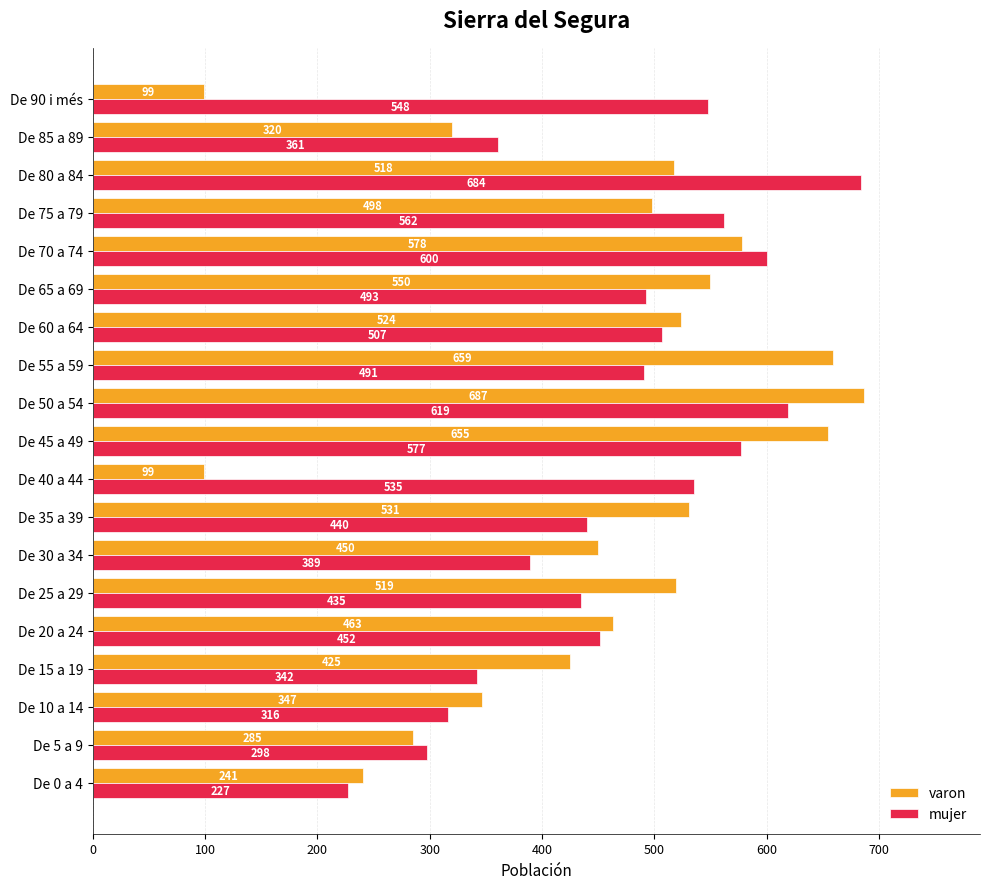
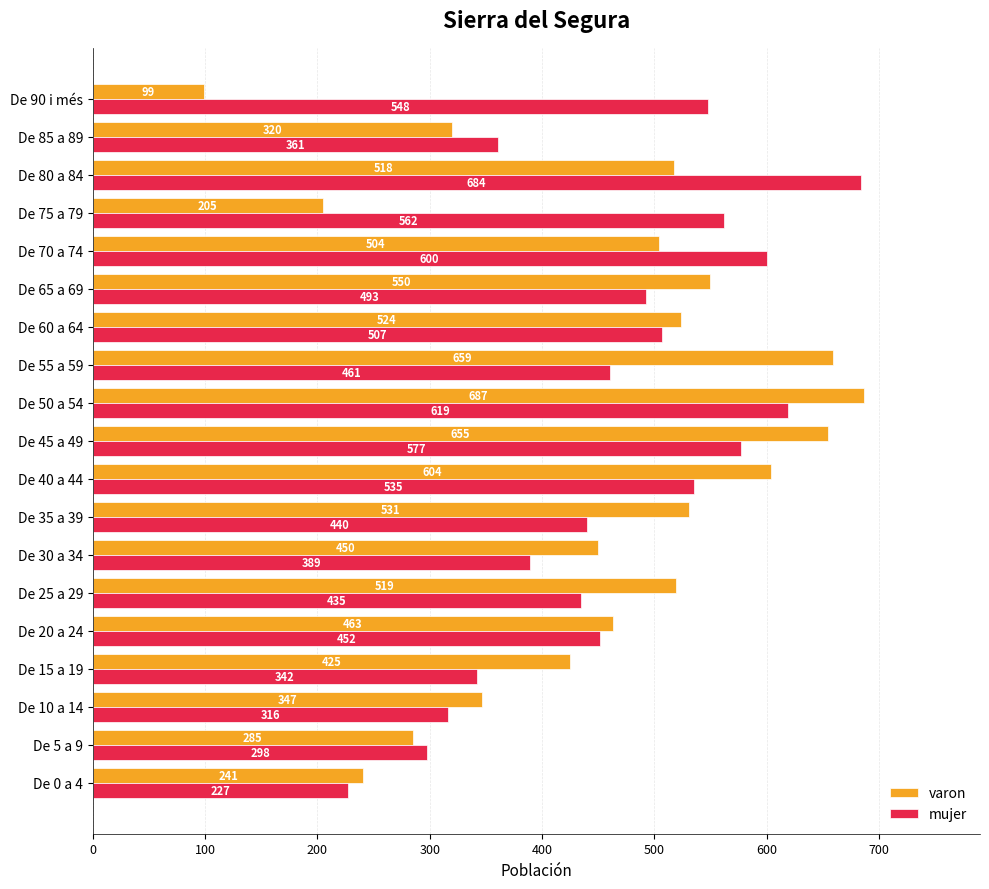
  {
    "varon": {
      "De 90 i més": 99,
      "De 85 a 89": 320,
      "De 80 a 84": 518,
-     "De 75 a 79": 498,
-     "De 70 a 74": 578,
+     "De 75 a 79": 205,
+     "De 70 a 74": 504,
      "De 65 a 69": 550,
      "De 60 a 64": 524,
      "De 55 a 59": 659,
      "De 50 a 54": 687,
      "De 45 a 49": 655,
-     "De 40 a 44": 99,
+     "De 40 a 44": 604,
      "De 35 a 39": 531,
      "De 30 a 34": 450,
      "De 25 a 29": 519,
      "De 20 a 24": 463,
      "De 15 a 19": 425,
      "De 10 a 14": 347,
      "De 5 a 9": 285,
      "De 0 a 4": 241
    },
    "mujer": {
      "De 90 i més": 548,
      "De 85 a 89": 361,
      "De 80 a 84": 684,
      "De 75 a 79": 562,
      "De 70 a 74": 600,
      "De 65 a 69": 493,
      "De 60 a 64": 507,
-     "De 55 a 59": 491,
+     "De 55 a 59": 461,
      "De 50 a 54": 619,
      "De 45 a 49": 577,
      "De 40 a 44": 535,
      "De 35 a 39": 440,
      "De 30 a 34": 389,
      "De 25 a 29": 435,
      "De 20 a 24": 452,
      "De 15 a 19": 342,
      "De 10 a 14": 316,
      "De 5 a 9": 298,
      "De 0 a 4": 227
    }
  }
